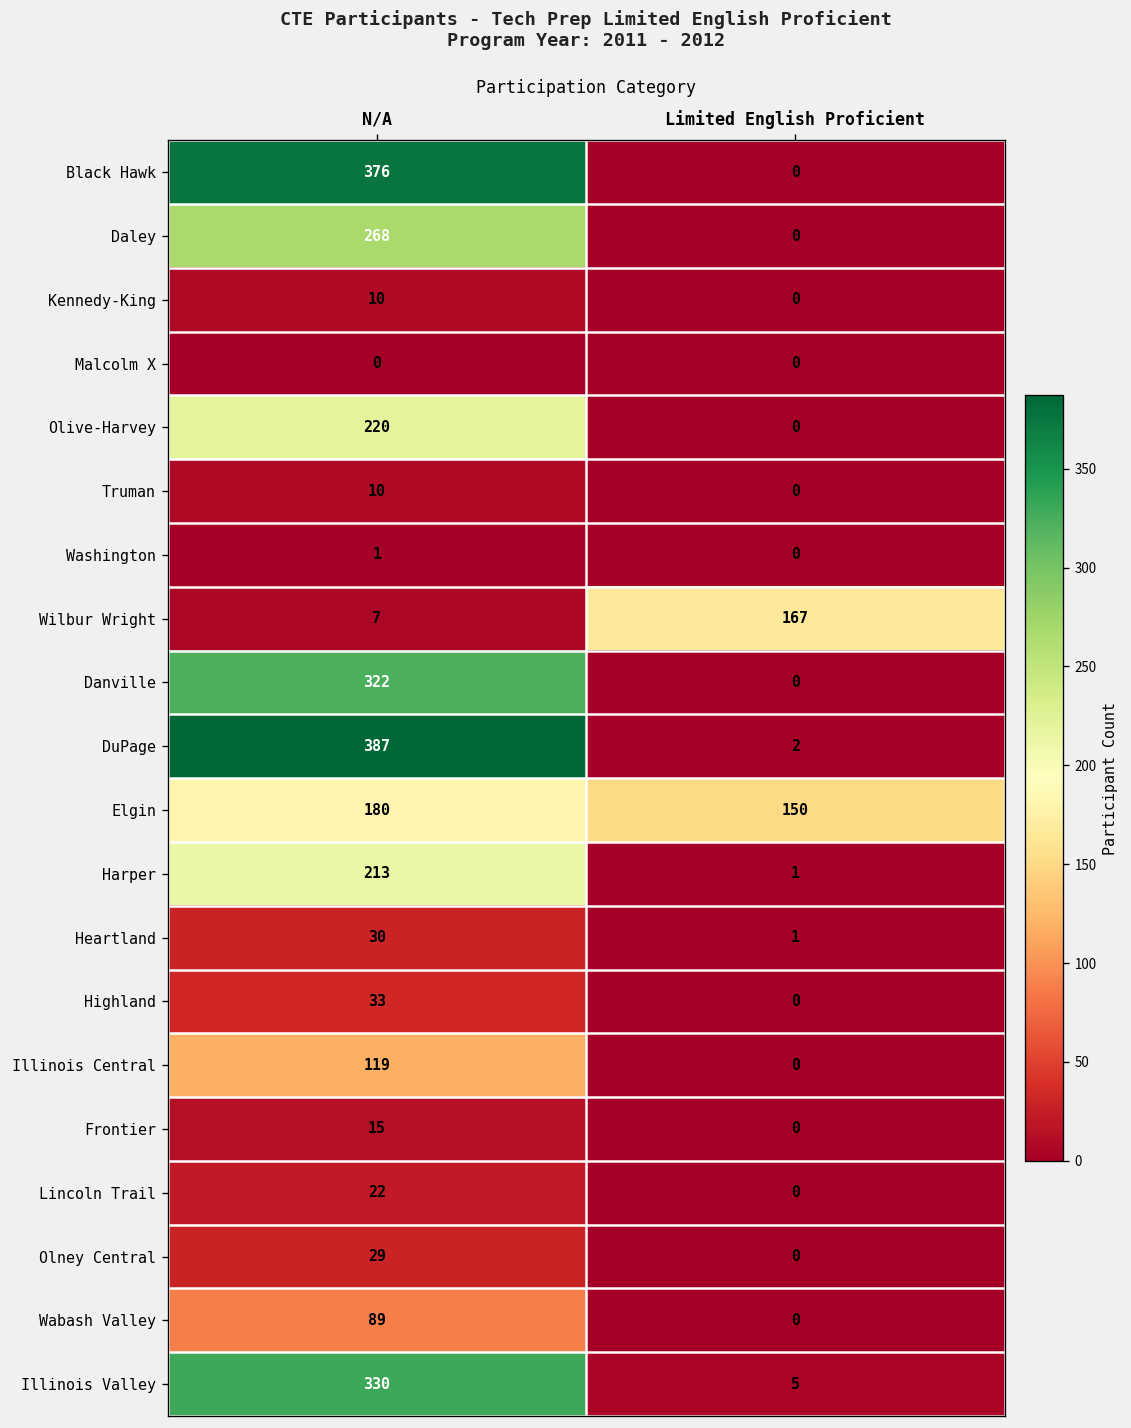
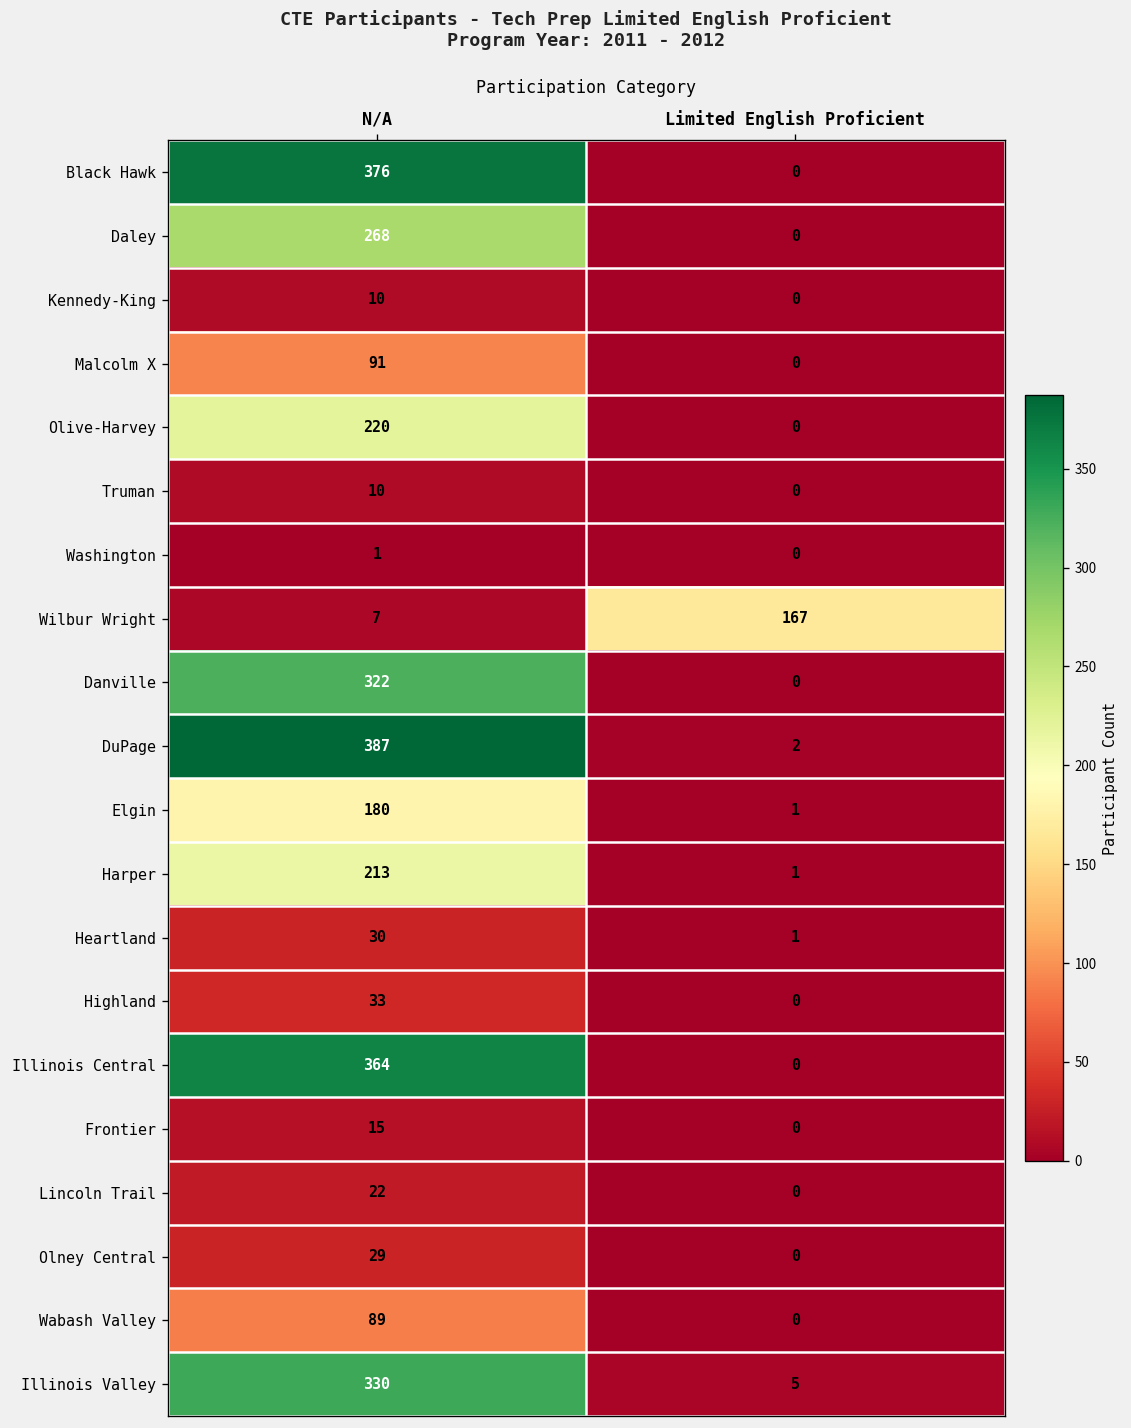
  {
    "Black Hawk": {
      "N/A": 376,
      "Limited English Proficient": 0
    },
    "Daley": {
      "N/A": 268,
      "Limited English Proficient": 0
    },
    "Kennedy-King": {
      "N/A": 10,
      "Limited English Proficient": 0
    },
    "Malcolm X": {
-     "N/A": 0,
+     "N/A": 91,
      "Limited English Proficient": 0
    },
    "Olive-Harvey": {
      "N/A": 220,
      "Limited English Proficient": 0
    },
    "Truman": {
      "N/A": 10,
      "Limited English Proficient": 0
    },
    "Washington": {
      "N/A": 1,
      "Limited English Proficient": 0
    },
    "Wilbur Wright": {
      "N/A": 7,
      "Limited English Proficient": 167
    },
    "Danville": {
      "N/A": 322,
      "Limited English Proficient": 0
    },
    "DuPage": {
      "N/A": 387,
      "Limited English Proficient": 2
    },
    "Elgin": {
      "N/A": 180,
-     "Limited English Proficient": 150
+     "Limited English Proficient": 1
    },
    "Harper": {
      "N/A": 213,
      "Limited English Proficient": 1
    },
    "Heartland": {
      "N/A": 30,
      "Limited English Proficient": 1
    },
    "Highland": {
      "N/A": 33,
      "Limited English Proficient": 0
    },
    "Illinois Central": {
-     "N/A": 119,
+     "N/A": 364,
      "Limited English Proficient": 0
    },
    "Frontier": {
      "N/A": 15,
      "Limited English Proficient": 0
    },
    "Lincoln Trail": {
      "N/A": 22,
      "Limited English Proficient": 0
    },
    "Olney Central": {
      "N/A": 29,
      "Limited English Proficient": 0
    },
    "Wabash Valley": {
      "N/A": 89,
      "Limited English Proficient": 0
    },
    "Illinois Valley": {
      "N/A": 330,
      "Limited English Proficient": 5
    }
  }
